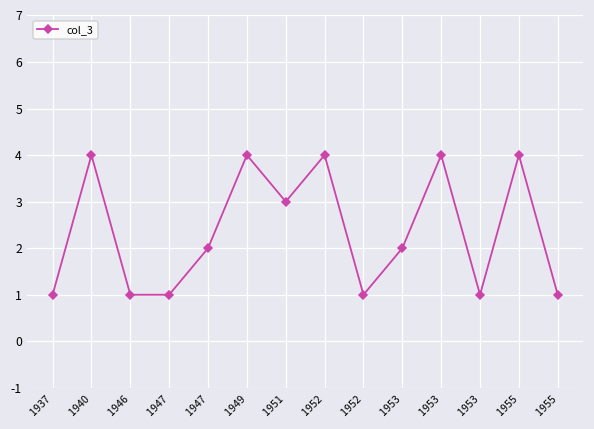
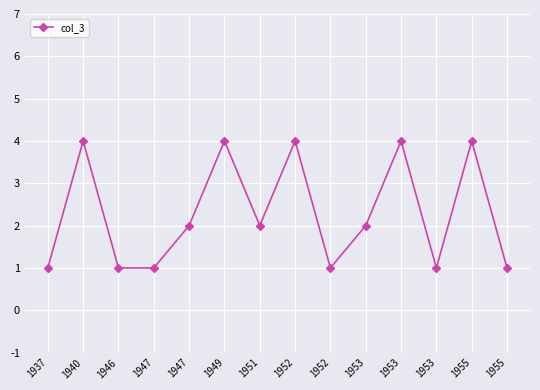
  {
    "1937": 1,
    "1940": 4,
    "1946": 1,
    "1949": 4,
-   "1951": 3
+   "1951": 2
  }
